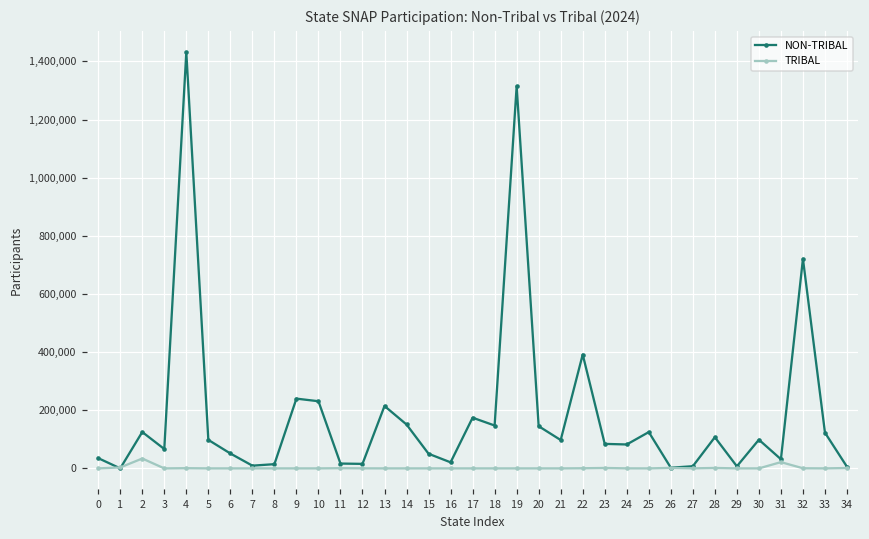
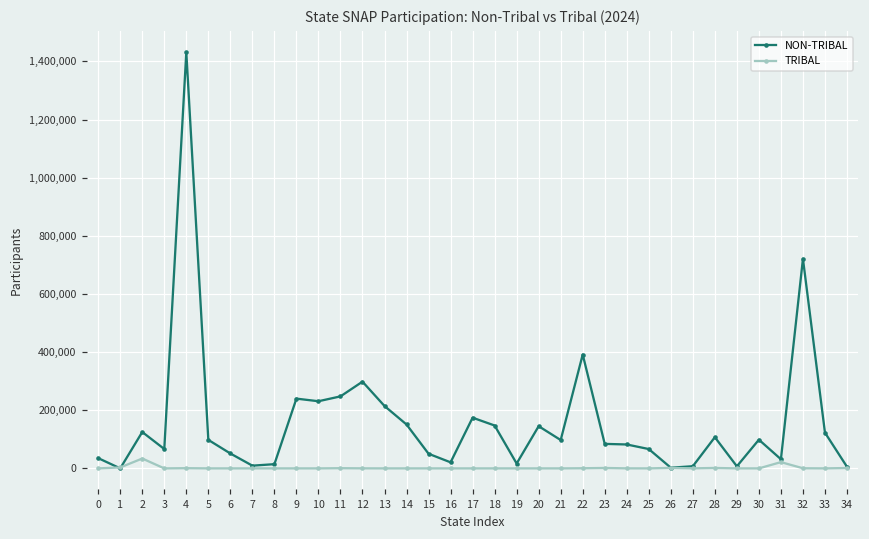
  {
    "NON-TRIBAL": {
      "0": "40,000",
      "2": "130,000",
      "3": "70,000",
      "4": "1,430,000",
      "5": "100,000",
      "6": "50,000",
      "8": "10,000",
      "9": "240,000",
      "10": "230,000",
-     "11": "20,000",
-     "12": "20,000",
+     "11": "250,000",
+     "12": "300,000",
      "13": "210,000",
      "14": "150,000",
      "15": "50,000",
      "16": "20,000",
      "17": "170,000",
      "18": "150,000",
-     "19": "1,310,000",
+     "19": "20,000",
      "20": "150,000",
      "21": "100,000",
      "22": "390,000",
      "23": "80,000",
      "24": "80,000",
-     "25": "120,000",
+     "25": "70,000",
      "28": "110,000",
      "30": "100,000",
      "31": "30,000",
      "32": "720,000",
      "33": "120,000"
    },
    "TRIBAL": {
      "0": "0",
      "2": "30,000",
      "3": "0",
      "4": "0",
      "5": "0",
      "6": "0",
      "8": "0",
      "9": "0",
      "10": "0",
      "11": "0",
      "12": "0",
      "13": "0",
      "14": "0",
      "15": "0",
      "16": "0",
      "17": "0",
      "18": "0",
      "19": "0",
      "20": "0",
      "21": "0",
      "22": "0",
      "23": "0",
      "24": "0",
      "25": "0",
      "28": "0",
      "30": "0",
      "31": "20,000",
      "32": "0",
      "33": "0"
    }
  }
